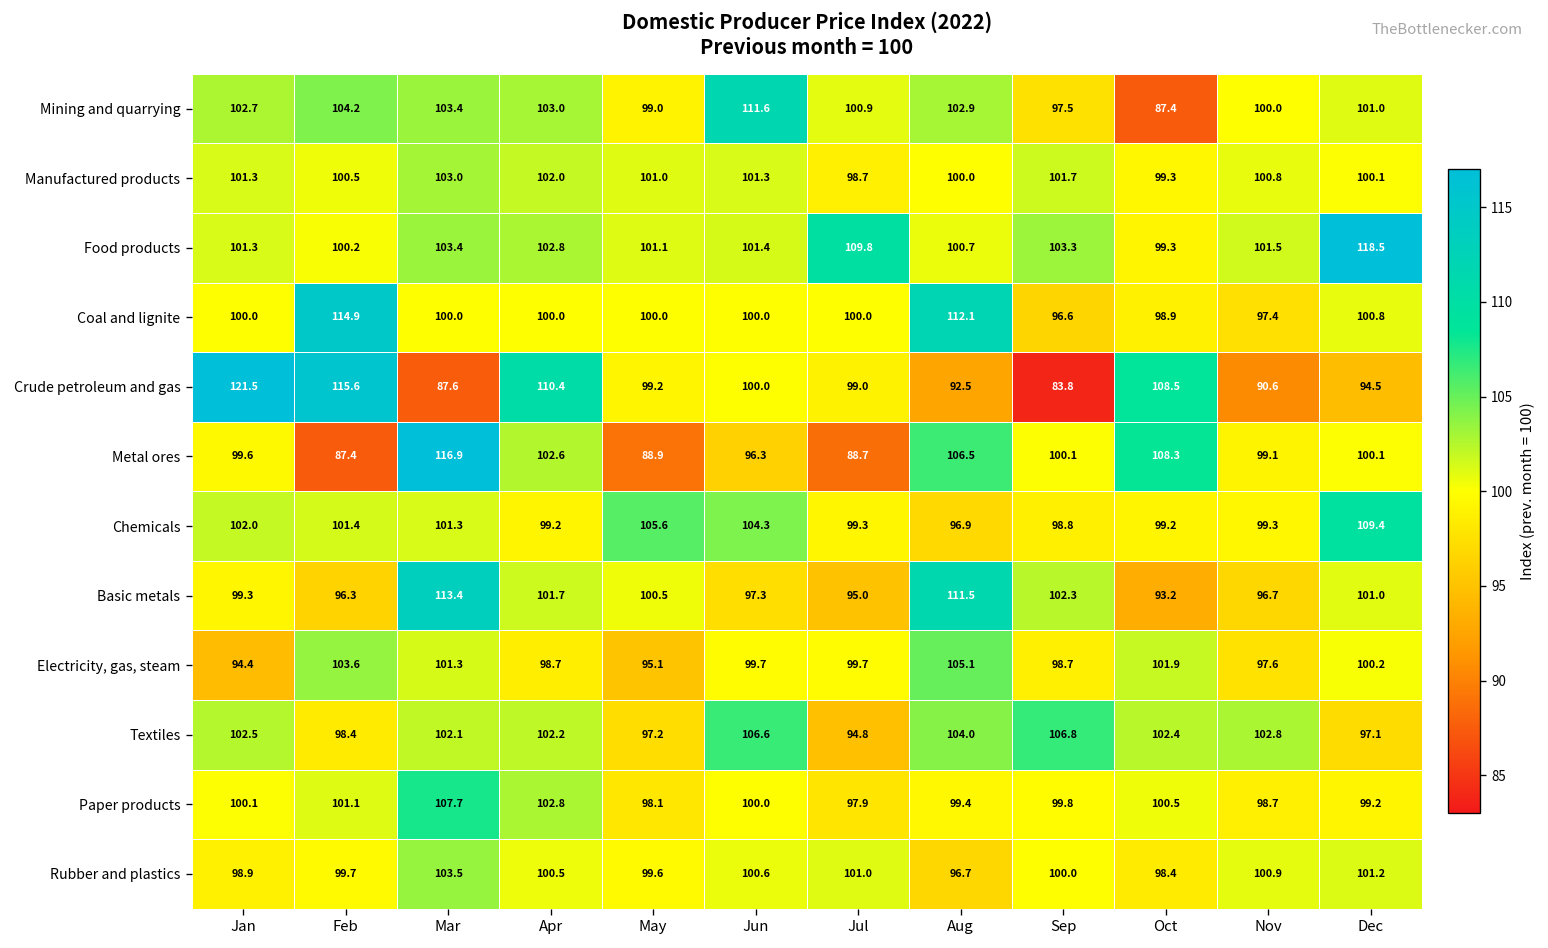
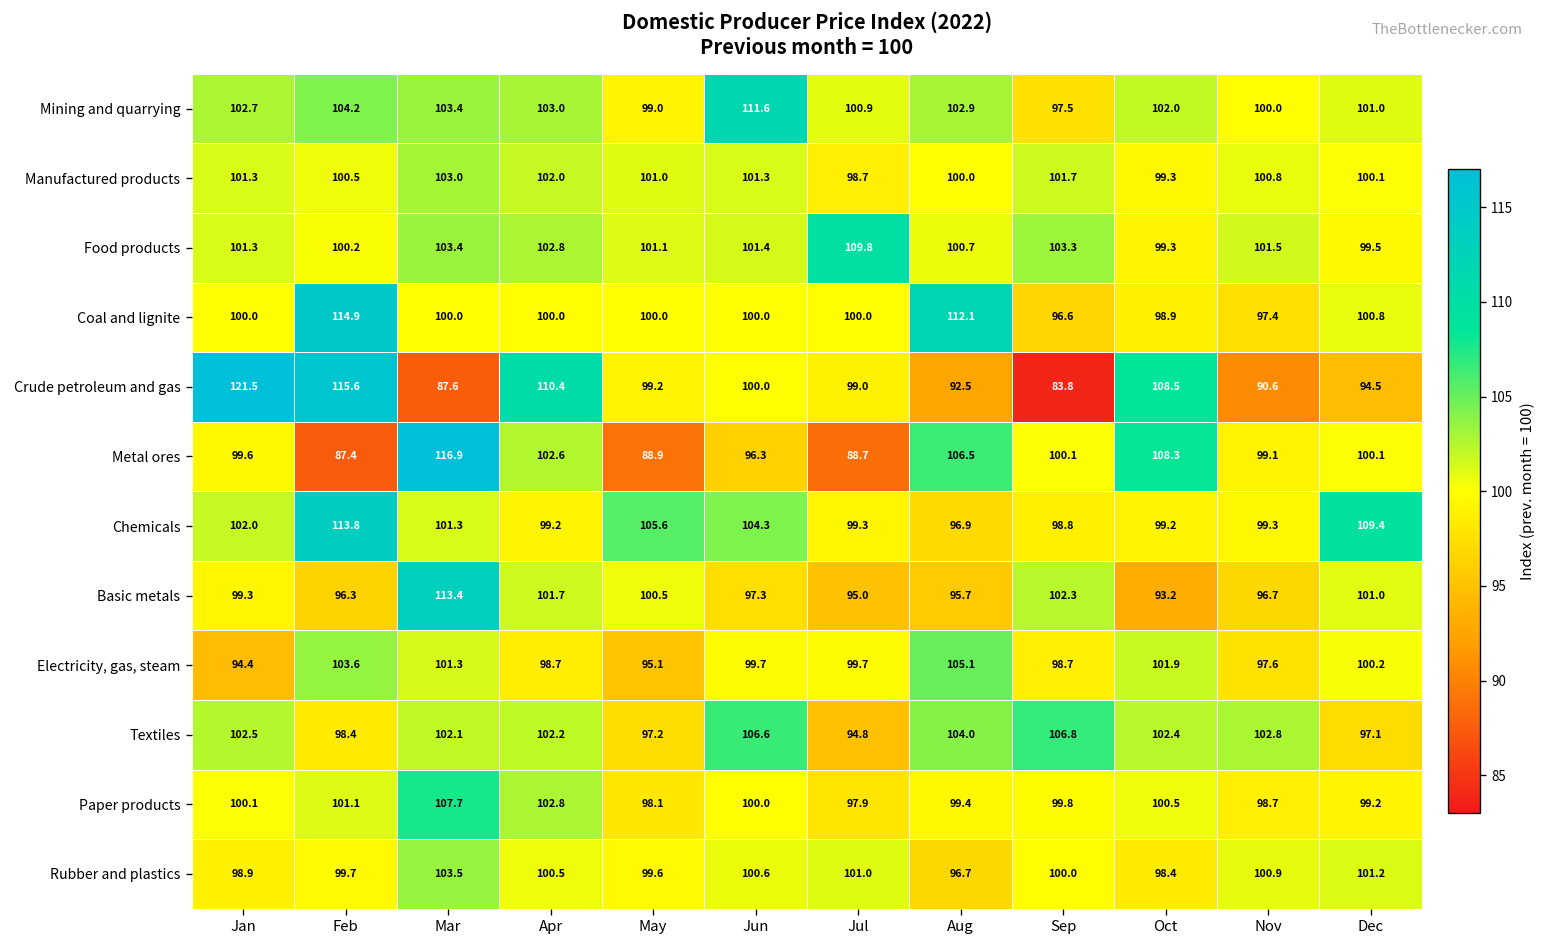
  {
    "Mining and quarrying": {
      "Jan": 102.7,
      "Feb": 104.2,
      "Mar": 103.4,
      "Apr": 103.0,
      "May": 99.0,
      "Jun": 111.6,
      "Jul": 100.9,
      "Aug": 102.9,
      "Sep": 97.5,
-     "Oct": 87.4,
+     "Oct": 102.0,
      "Nov": 100.0,
      "Dec": 101.0
    },
    "Manufactured products": {
      "Jan": 101.3,
      "Feb": 100.5,
      "Mar": 103.0,
      "Apr": 102.0,
      "May": 101.0,
      "Jun": 101.3,
      "Jul": 98.7,
      "Aug": 100.0,
      "Sep": 101.7,
      "Oct": 99.3,
      "Nov": 100.8,
      "Dec": 100.1
    },
    "Food products": {
      "Jan": 101.3,
      "Feb": 100.2,
      "Mar": 103.4,
      "Apr": 102.8,
      "May": 101.1,
      "Jun": 101.4,
      "Jul": 109.8,
      "Aug": 100.7,
      "Sep": 103.3,
      "Oct": 99.3,
      "Nov": 101.5,
-     "Dec": 118.5
+     "Dec": 99.5
    },
    "Coal and lignite": {
      "Jan": 100.0,
      "Feb": 114.9,
      "Mar": 100.0,
      "Apr": 100.0,
      "May": 100.0,
      "Jun": 100.0,
      "Jul": 100.0,
      "Aug": 112.1,
      "Sep": 96.6,
      "Oct": 98.9,
      "Nov": 97.4,
      "Dec": 100.8
    },
    "Crude petroleum and gas": {
      "Jan": 121.5,
      "Feb": 115.6,
      "Mar": 87.6,
      "Apr": 110.4,
      "May": 99.2,
      "Jun": 100.0,
      "Jul": 99.0,
      "Aug": 92.5,
      "Sep": 83.8,
      "Oct": 108.5,
      "Nov": 90.6,
      "Dec": 94.5
    },
    "Metal ores": {
      "Jan": 99.6,
      "Feb": 87.4,
      "Mar": 116.9,
      "Apr": 102.6,
      "May": 88.9,
      "Jun": 96.3,
      "Jul": 88.7,
      "Aug": 106.5,
      "Sep": 100.1,
      "Oct": 108.3,
      "Nov": 99.1,
      "Dec": 100.1
    },
    "Chemicals": {
      "Jan": 102.0,
-     "Feb": 101.4,
+     "Feb": 113.8,
      "Mar": 101.3,
      "Apr": 99.2,
      "May": 105.6,
      "Jun": 104.3,
      "Jul": 99.3,
      "Aug": 96.9,
      "Sep": 98.8,
      "Oct": 99.2,
      "Nov": 99.3,
      "Dec": 109.4
    },
    "Basic metals": {
      "Jan": 99.3,
      "Feb": 96.3,
      "Mar": 113.4,
      "Apr": 101.7,
      "May": 100.5,
      "Jun": 97.3,
      "Jul": 95.0,
-     "Aug": 111.5,
+     "Aug": 95.7,
      "Sep": 102.3,
      "Oct": 93.2,
      "Nov": 96.7,
      "Dec": 101.0
    },
    "Electricity, gas, steam": {
      "Jan": 94.4,
      "Feb": 103.6,
      "Mar": 101.3,
      "Apr": 98.7,
      "May": 95.1,
      "Jun": 99.7,
      "Jul": 99.7,
      "Aug": 105.1,
      "Sep": 98.7,
      "Oct": 101.9,
      "Nov": 97.6,
      "Dec": 100.2
    },
    "Textiles": {
      "Jan": 102.5,
      "Feb": 98.4,
      "Mar": 102.1,
      "Apr": 102.2,
      "May": 97.2,
      "Jun": 106.6,
      "Jul": 94.8,
      "Aug": 104.0,
      "Sep": 106.8,
      "Oct": 102.4,
      "Nov": 102.8,
      "Dec": 97.1
    },
    "Paper products": {
      "Jan": 100.1,
      "Feb": 101.1,
      "Mar": 107.7,
      "Apr": 102.8,
      "May": 98.1,
      "Jun": 100.0,
      "Jul": 97.9,
      "Aug": 99.4,
      "Sep": 99.8,
      "Oct": 100.5,
      "Nov": 98.7,
      "Dec": 99.2
    },
    "Rubber and plastics": {
      "Jan": 98.9,
      "Feb": 99.7,
      "Mar": 103.5,
      "Apr": 100.5,
      "May": 99.6,
      "Jun": 100.6,
      "Jul": 101.0,
      "Aug": 96.7,
      "Sep": 100.0,
      "Oct": 98.4,
      "Nov": 100.9,
      "Dec": 101.2
    }
  }
